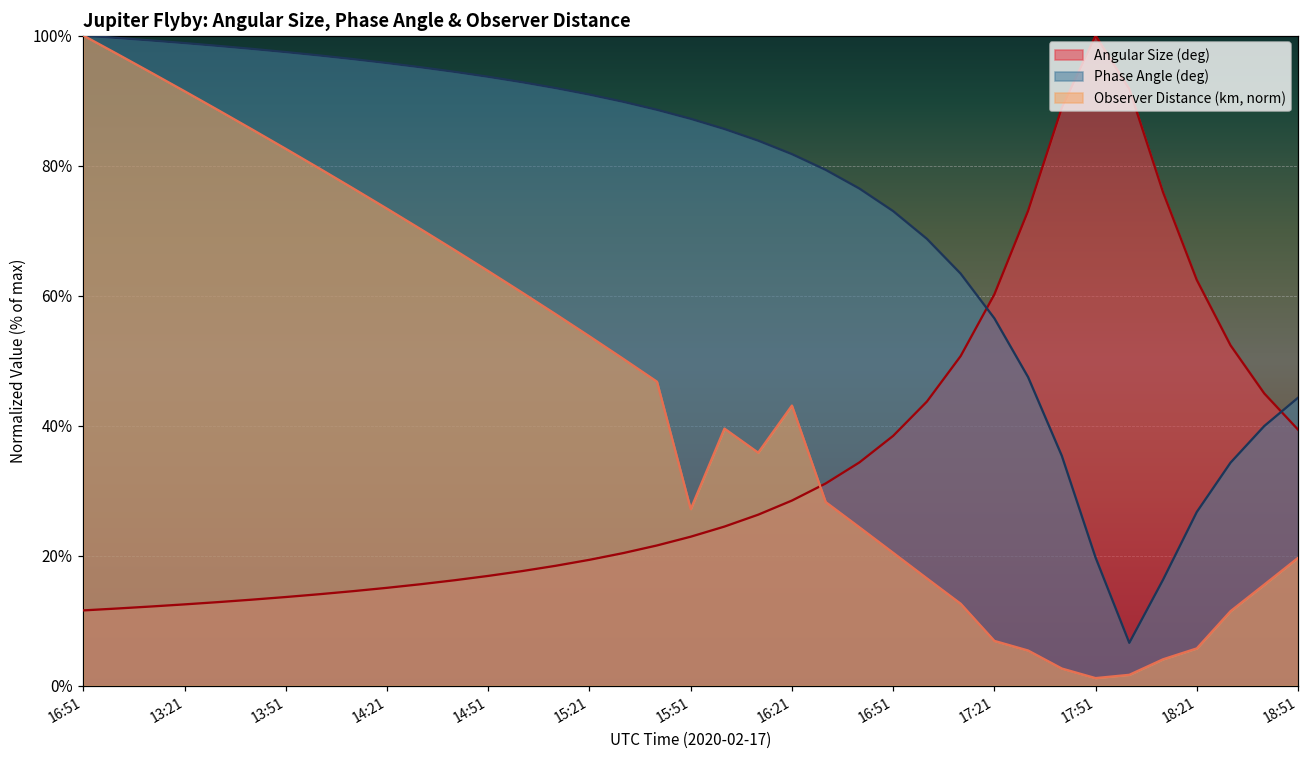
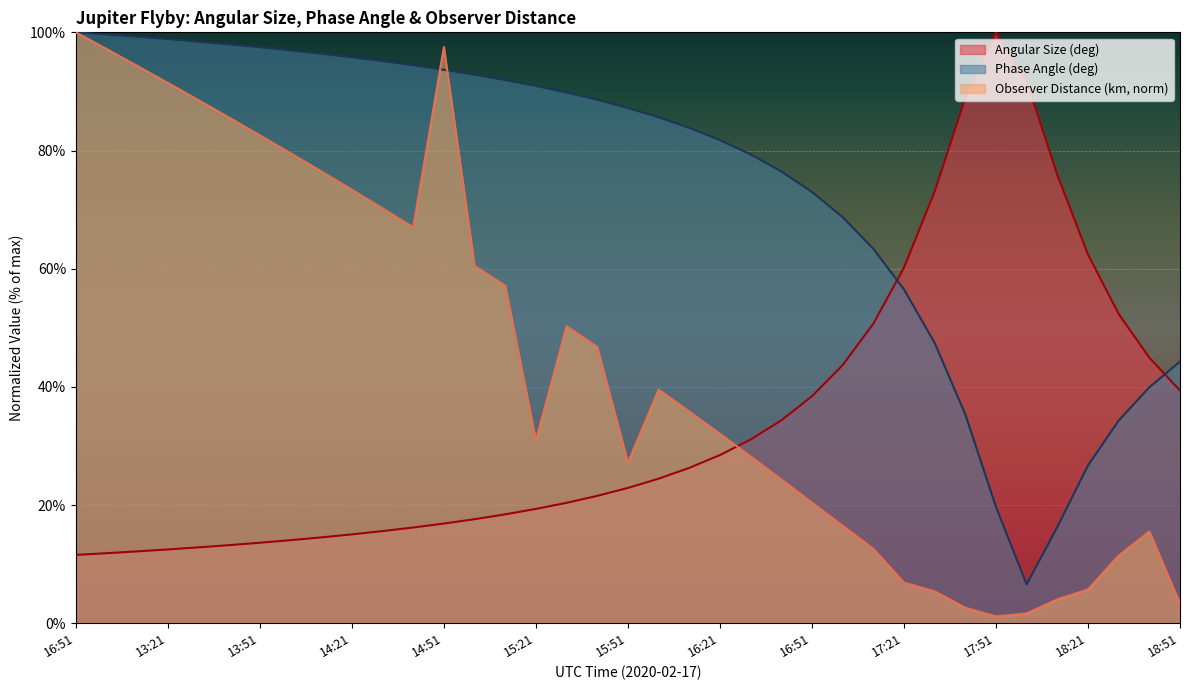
  {
    "Angular Size (deg)": {
      "13:21": "12%",
      "13:51": "14%",
      "14:21": "15%",
      "14:51": "17%",
      "15:21": "19%",
      "15:51": "23%",
      "16:21": "28%",
      "17:21": "60%",
      "17:51": "100%",
      "18:21": "62%",
      "18:51": "39%"
    },
    "Phase Angle (deg)": {
      "13:21": "99%",
      "13:51": "97%",
      "14:21": "96%",
      "14:51": "94%",
      "15:21": "91%",
      "15:51": "87%",
      "16:21": "82%",
      "17:21": "57%",
      "17:51": "20%",
      "18:21": "27%",
      "18:51": "44%"
    },
    "Observer Distance (km, norm)": {
      "13:21": "91%",
      "13:51": "83%",
      "14:21": "73%",
-     "14:51": "64%",
-     "15:21": "54%",
+     "14:51": "98%",
+     "15:21": "31%",
      "15:51": "27%",
-     "16:21": "43%",
+     "16:21": "32%",
      "17:21": "7%",
      "17:51": "1%",
      "18:21": "6%",
-     "18:51": "20%"
+     "18:51": "3%"
    }
  }
